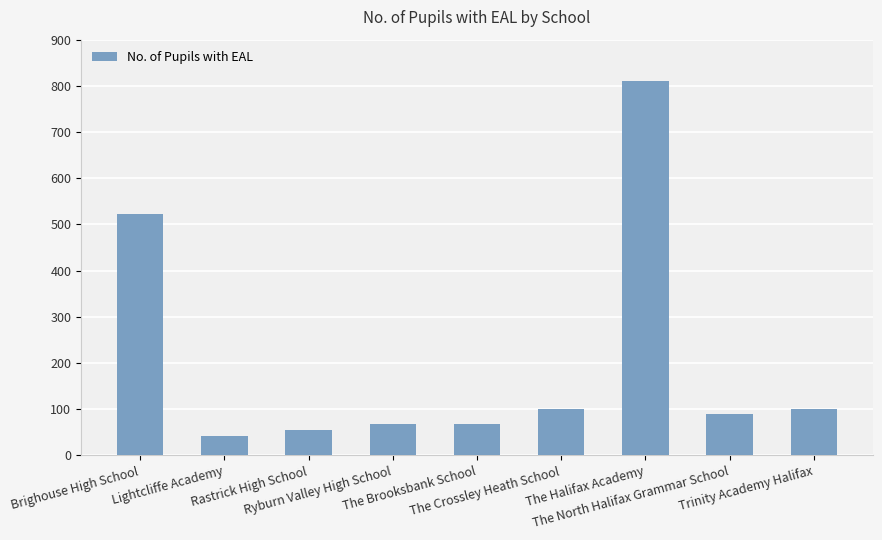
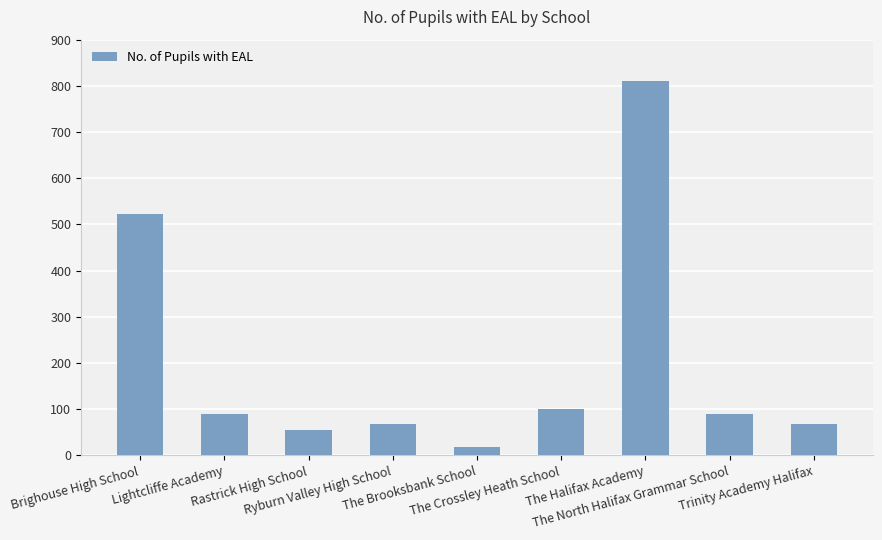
  {
    "Brighouse High School": 520,
-   "Lightcliffe Academy": 40,
+   "Lightcliffe Academy": 90,
    "Rastrick High School": 50,
    "Ryburn Valley High School": 70,
-   "The Brooksbank School": 70,
+   "The Brooksbank School": 20,
    "The Crossley Heath School": 100,
    "The Halifax Academy": 810,
    "The North Halifax Grammar School": 90,
-   "Trinity Academy Halifax": 100
+   "Trinity Academy Halifax": 70
  }
